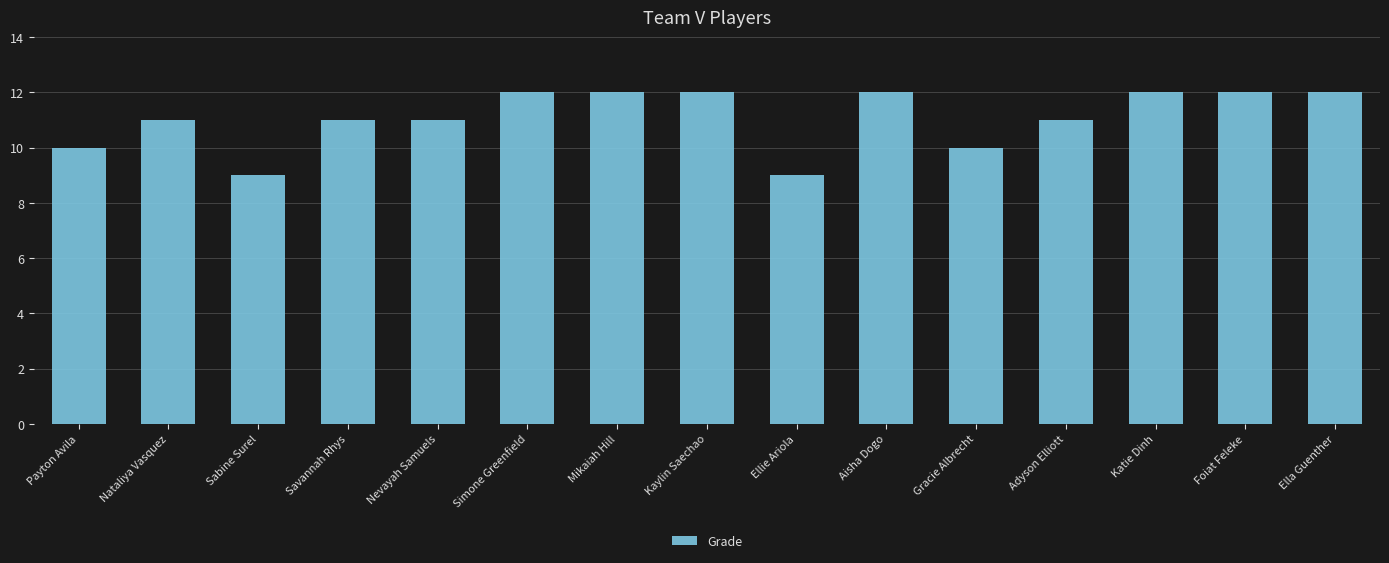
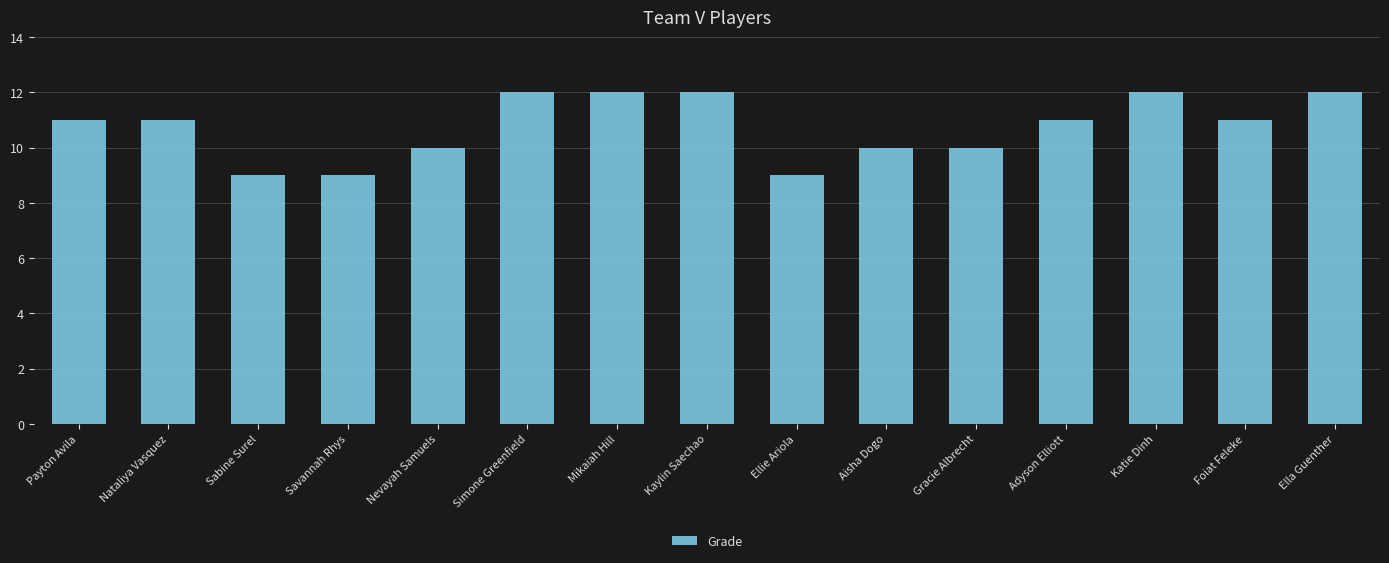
  {
-   "Payton Avila": 10,
+   "Payton Avila": 11,
    "Nataliya Vasquez": 11,
    "Sabine Surel": 9,
-   "Savannah Rhys": 11,
-   "Nevayah Samuels": 11,
+   "Savannah Rhys": 9,
+   "Nevayah Samuels": 10,
    "Simone Greenfield": 12,
    "Mikaiah Hill": 12,
    "Kaylin Saechao": 12,
    "Ellie Ariola": 9,
-   "Aisha Dogo": 12,
+   "Aisha Dogo": 10,
    "Gracie Albrecht": 10,
    "Adyson Elliott": 11,
    "Katie Dinh": 12,
-   "Foiat Feleke": 12,
+   "Foiat Feleke": 11,
    "Ella Guenther": 12
  }
